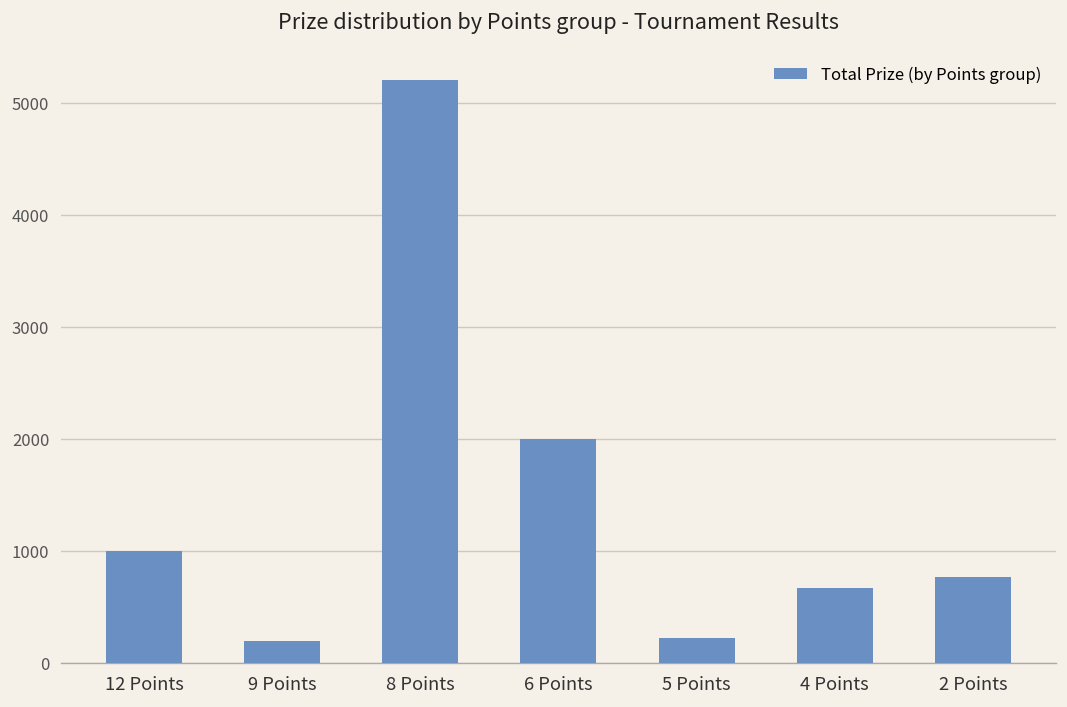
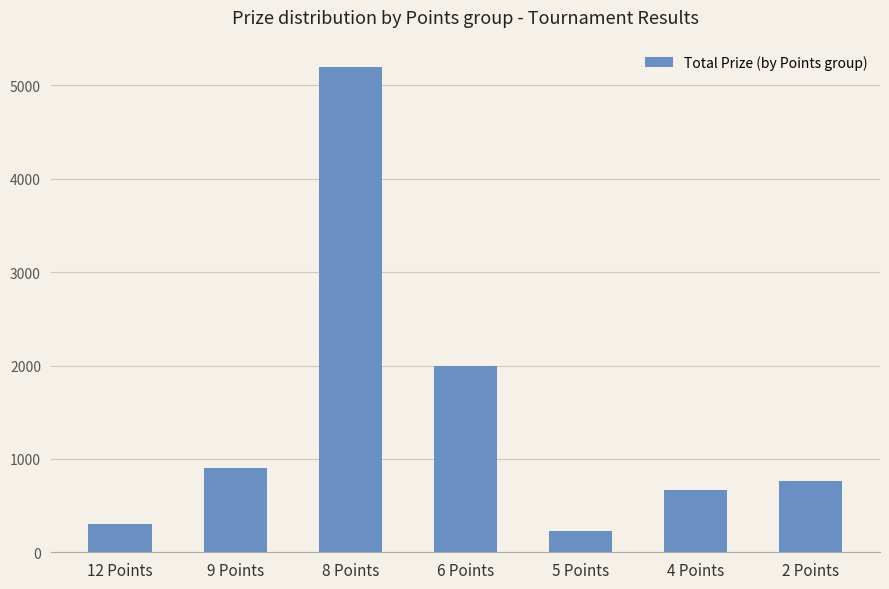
  {
-   "12 Points": 1000,
-   "9 Points": 200,
+   "12 Points": 300,
+   "9 Points": 900,
    "8 Points": 5200,
    "6 Points": 2000,
    "5 Points": 200,
    "4 Points": 700,
    "2 Points": 800
  }
